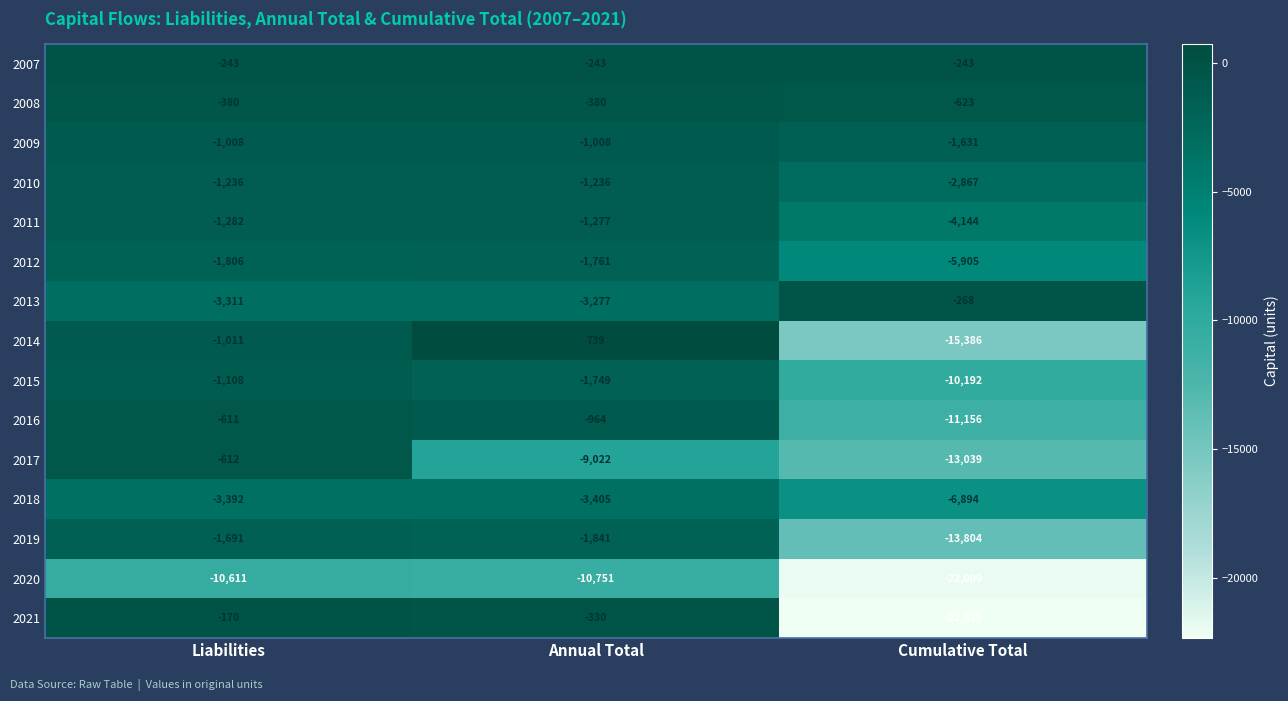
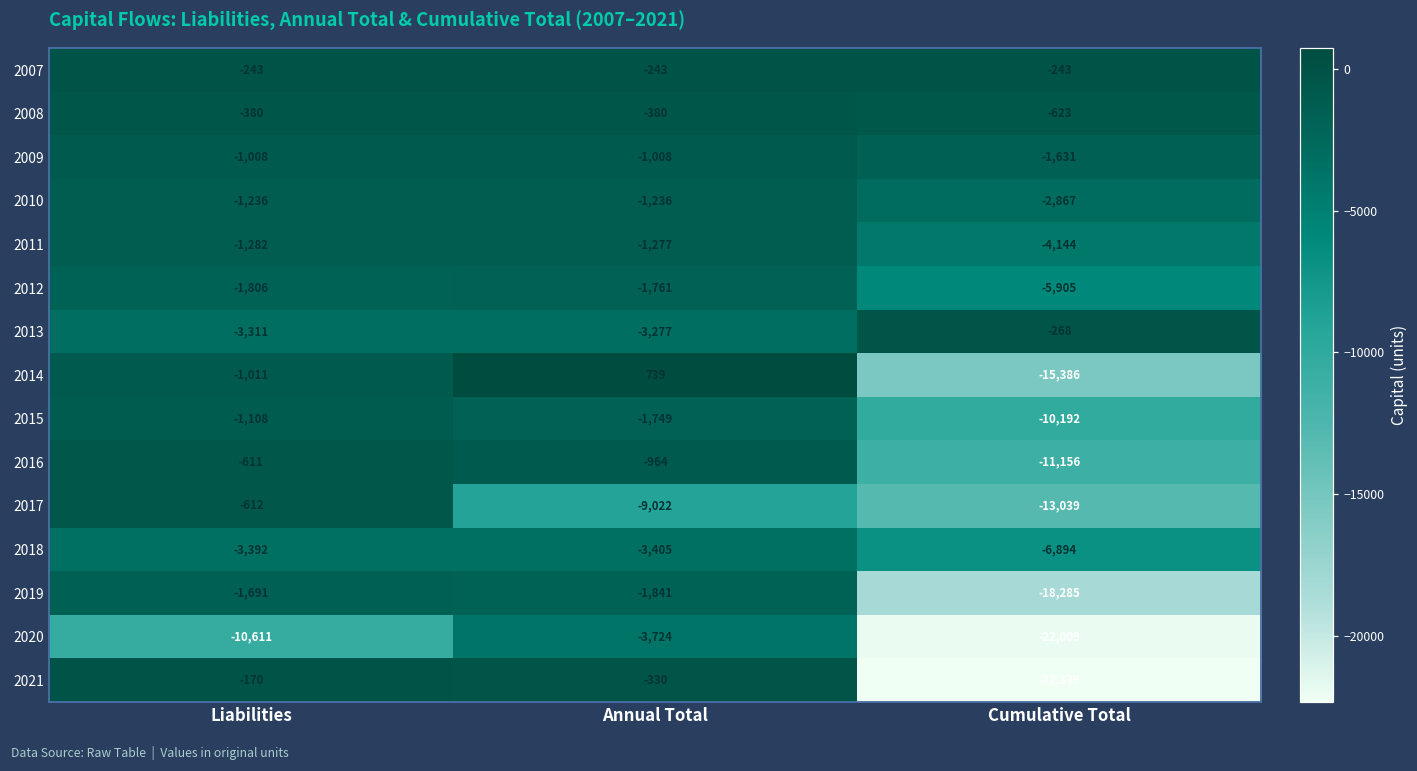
  {
    "2010": {
      "Cumulative Total": "-2,867"
    },
    "2011": {
      "Cumulative Total": "-4,144"
    },
    "2012": {
      "Cumulative Total": "-5,905"
    },
    "2013": {
      "Liabilities": "-3,311",
      "Annual Total": "-3,277"
    },
    "2014": {
      "Cumulative Total": "-15,386"
    },
    "2015": {
      "Cumulative Total": "-10,192"
    },
    "2016": {
      "Cumulative Total": "-11,156"
    },
    "2017": {
      "Annual Total": "-9,022",
      "Cumulative Total": "-13,039"
    },
    "2018": {
      "Liabilities": "-3,392",
      "Annual Total": "-3,405",
      "Cumulative Total": "-6,894"
    },
    "2019": {
-     "Cumulative Total": "-13,804"
+     "Cumulative Total": "-18,285"
    },
    "2020": {
      "Liabilities": "-10,611",
-     "Annual Total": "-10,751"
+     "Annual Total": "-3,724"
    }
  }
